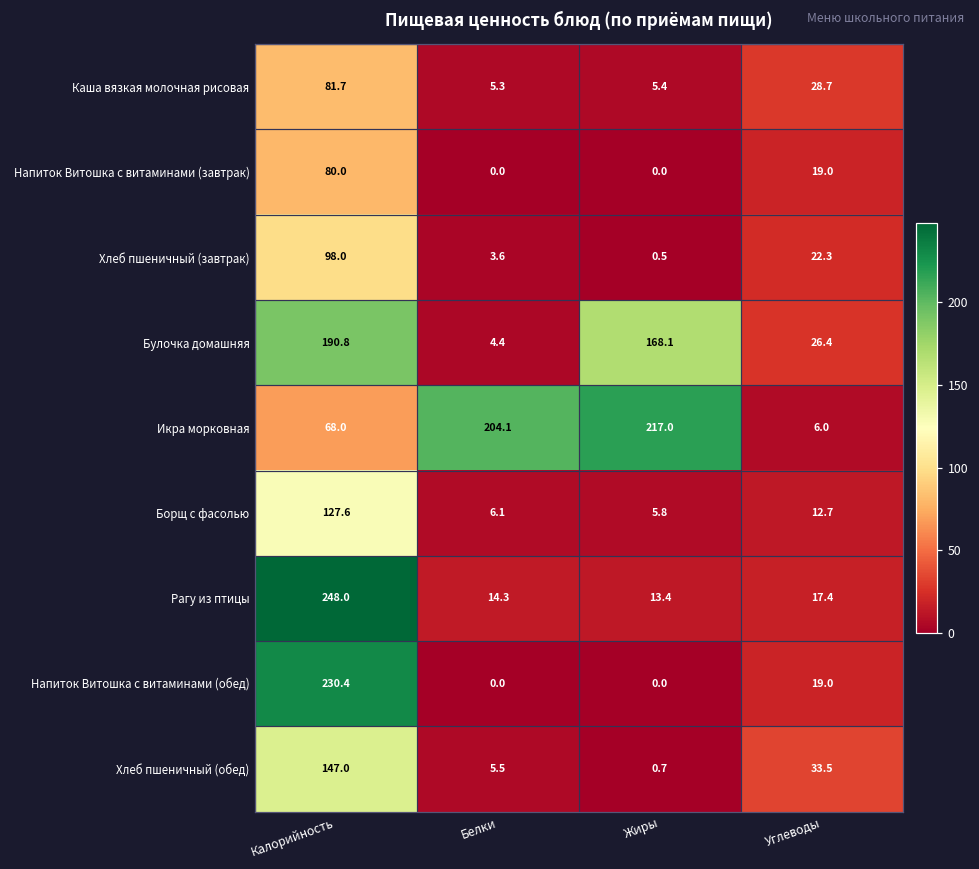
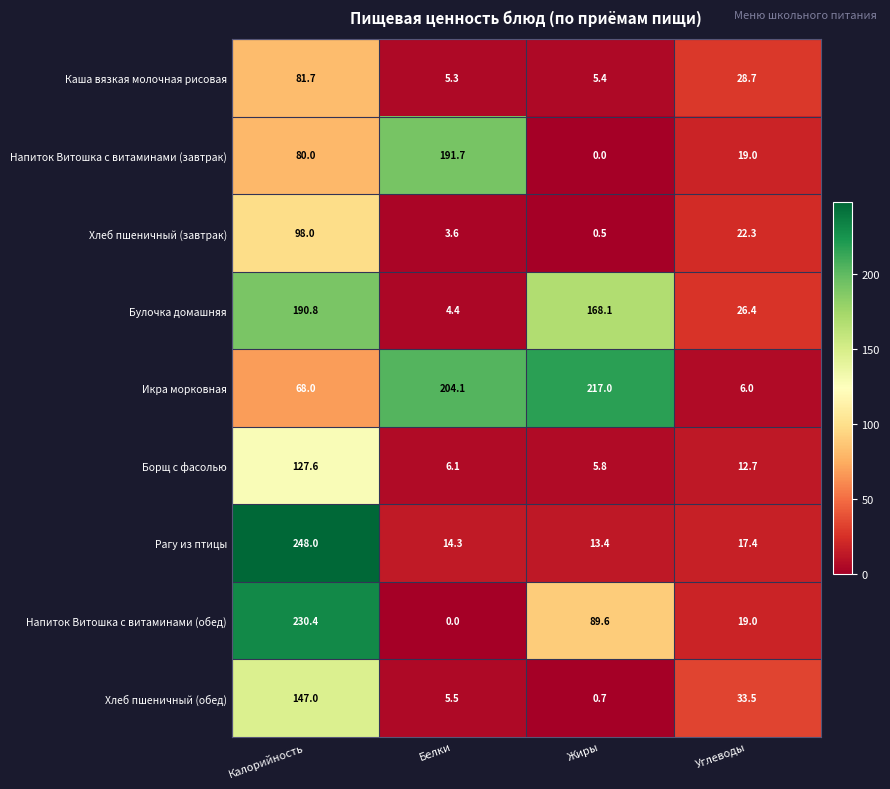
  {
    "Каша вязкая молочная рисовая": {
      "Калорийность": 81.7,
      "Белки": 5.3,
      "Жиры": 5.4,
      "Углеводы": 28.7
    },
    "Напиток Витошка с витаминами (завтрак)": {
      "Калорийность": 80.0,
-     "Белки": 0.0,
+     "Белки": 191.7,
      "Жиры": 0.0,
      "Углеводы": 19.0
    },
    "Хлеб пшеничный (завтрак)": {
      "Калорийность": 98.0,
      "Белки": 3.6,
      "Жиры": 0.5,
      "Углеводы": 22.3
    },
    "Булочка домашняя": {
      "Калорийность": 190.8,
      "Белки": 4.4,
      "Жиры": 168.1,
      "Углеводы": 26.4
    },
    "Икра морковная": {
      "Калорийность": 68.0,
      "Белки": 204.1,
      "Жиры": 217.0,
      "Углеводы": 6.0
    },
    "Борщ с фасолью": {
      "Калорийность": 127.6,
      "Белки": 6.1,
      "Жиры": 5.8,
      "Углеводы": 12.7
    },
    "Рагу из птицы": {
      "Калорийность": 248.0,
      "Белки": 14.3,
      "Жиры": 13.4,
      "Углеводы": 17.4
    },
    "Напиток Витошка с витаминами (обед)": {
      "Калорийность": 230.4,
      "Белки": 0.0,
-     "Жиры": 0.0,
+     "Жиры": 89.6,
      "Углеводы": 19.0
    },
    "Хлеб пшеничный (обед)": {
      "Калорийность": 147.0,
      "Белки": 5.5,
      "Жиры": 0.7,
      "Углеводы": 33.5
    }
  }
